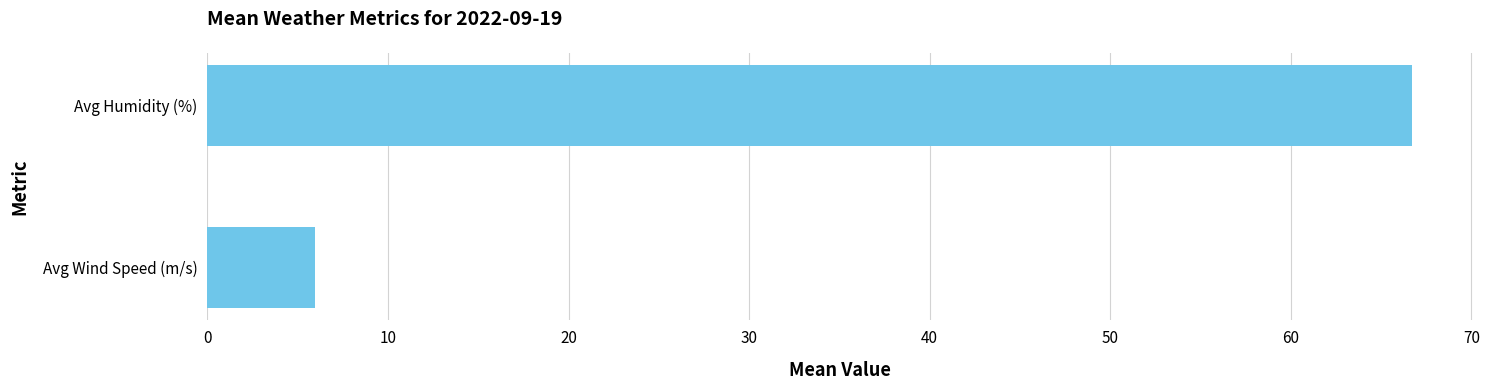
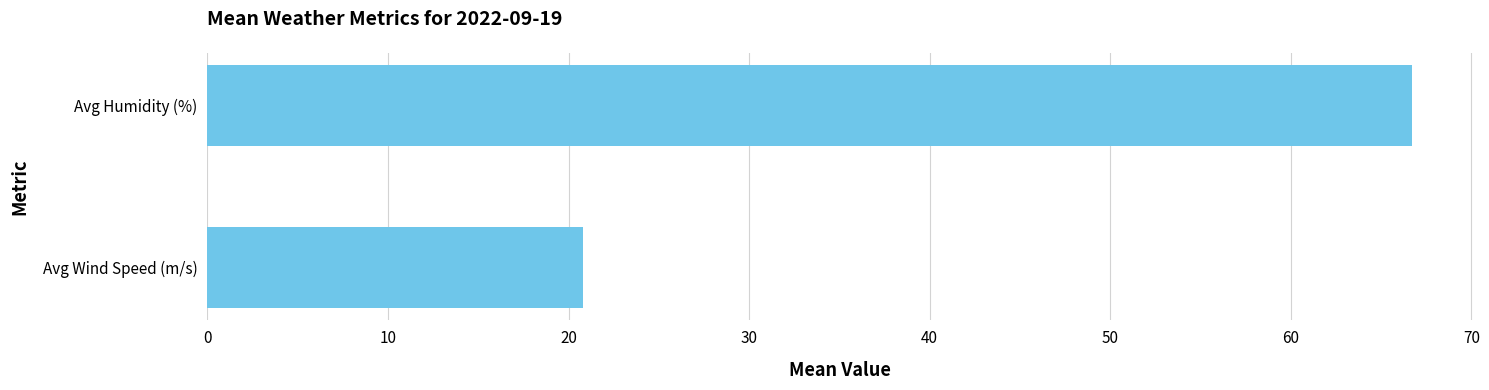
  {
    "Avg Humidity (%)": 66.7,
-   "Avg Wind Speed (m/s)": 6.0
+   "Avg Wind Speed (m/s)": 20.8
  }
